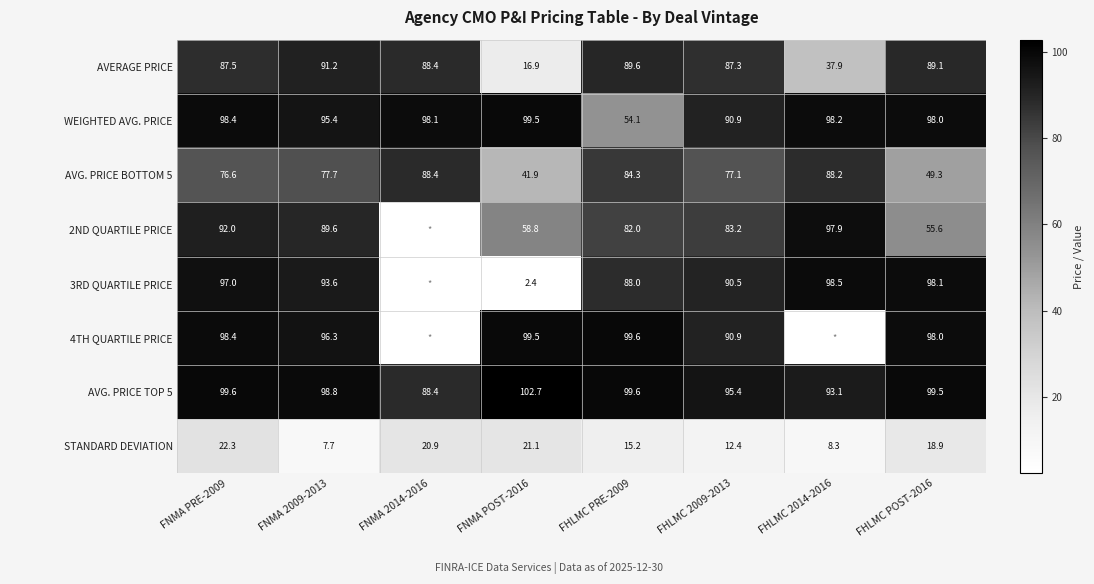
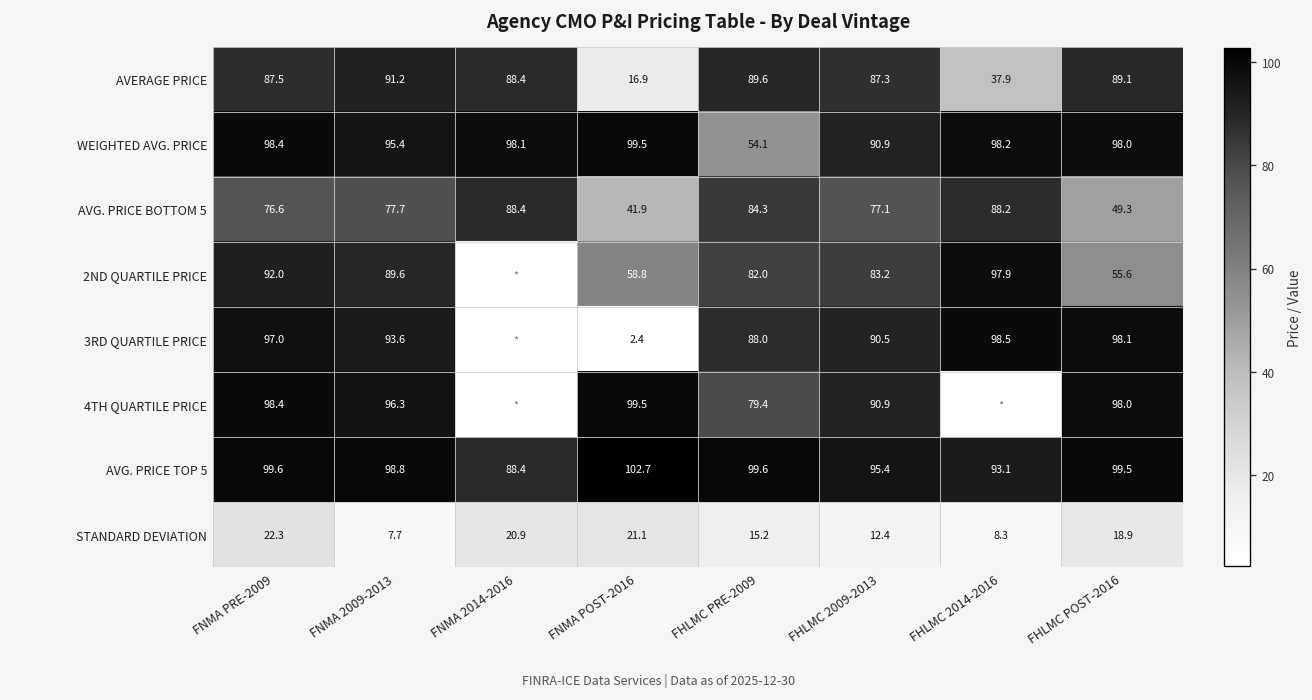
  {
    "AVERAGE PRICE": {
      "FNMA PRE-2009": 87.5,
      "FNMA 2009-2013": 91.2,
      "FNMA 2014-2016": 88.4,
      "FNMA POST-2016": 16.9,
      "FHLMC PRE-2009": 89.6,
      "FHLMC 2009-2013": 87.3,
      "FHLMC 2014-2016": 37.9,
      "FHLMC POST-2016": 89.1
    },
    "WEIGHTED AVG. PRICE": {
      "FNMA PRE-2009": 98.4,
      "FNMA 2009-2013": 95.4,
      "FNMA 2014-2016": 98.1,
      "FNMA POST-2016": 99.5,
      "FHLMC PRE-2009": 54.1,
      "FHLMC 2009-2013": 90.9,
      "FHLMC 2014-2016": 98.2,
      "FHLMC POST-2016": 98.0
    },
    "AVG. PRICE BOTTOM 5": {
      "FNMA PRE-2009": 76.6,
      "FNMA 2009-2013": 77.7,
      "FNMA 2014-2016": 88.4,
      "FNMA POST-2016": 41.9,
      "FHLMC PRE-2009": 84.3,
      "FHLMC 2009-2013": 77.1,
      "FHLMC 2014-2016": 88.2,
      "FHLMC POST-2016": 49.3
    },
    "2ND QUARTILE PRICE": {
      "FNMA PRE-2009": 92.0,
      "FNMA 2009-2013": 89.6,
      "FNMA POST-2016": 58.8,
      "FHLMC PRE-2009": 82.0,
      "FHLMC 2009-2013": 83.2,
      "FHLMC 2014-2016": 97.9,
      "FHLMC POST-2016": 55.6
    },
    "3RD QUARTILE PRICE": {
      "FNMA PRE-2009": 97.0,
      "FNMA 2009-2013": 93.6,
      "FNMA POST-2016": 2.4,
      "FHLMC PRE-2009": 88.0,
      "FHLMC 2009-2013": 90.5,
      "FHLMC 2014-2016": 98.5,
      "FHLMC POST-2016": 98.1
    },
    "4TH QUARTILE PRICE": {
      "FNMA PRE-2009": 98.4,
      "FNMA 2009-2013": 96.3,
      "FNMA POST-2016": 99.5,
-     "FHLMC PRE-2009": 99.6,
+     "FHLMC PRE-2009": 79.4,
      "FHLMC 2009-2013": 90.9,
      "FHLMC POST-2016": 98.0
    },
    "AVG. PRICE TOP 5": {
      "FNMA PRE-2009": 99.6,
      "FNMA 2009-2013": 98.8,
      "FNMA 2014-2016": 88.4,
      "FNMA POST-2016": 102.7,
      "FHLMC PRE-2009": 99.6,
      "FHLMC 2009-2013": 95.4,
      "FHLMC 2014-2016": 93.1,
      "FHLMC POST-2016": 99.5
    },
    "STANDARD DEVIATION": {
      "FNMA PRE-2009": 22.3,
      "FNMA 2009-2013": 7.7,
      "FNMA 2014-2016": 20.9,
      "FNMA POST-2016": 21.1,
      "FHLMC PRE-2009": 15.2,
      "FHLMC 2009-2013": 12.4,
      "FHLMC 2014-2016": 8.3,
      "FHLMC POST-2016": 18.9
    }
  }
